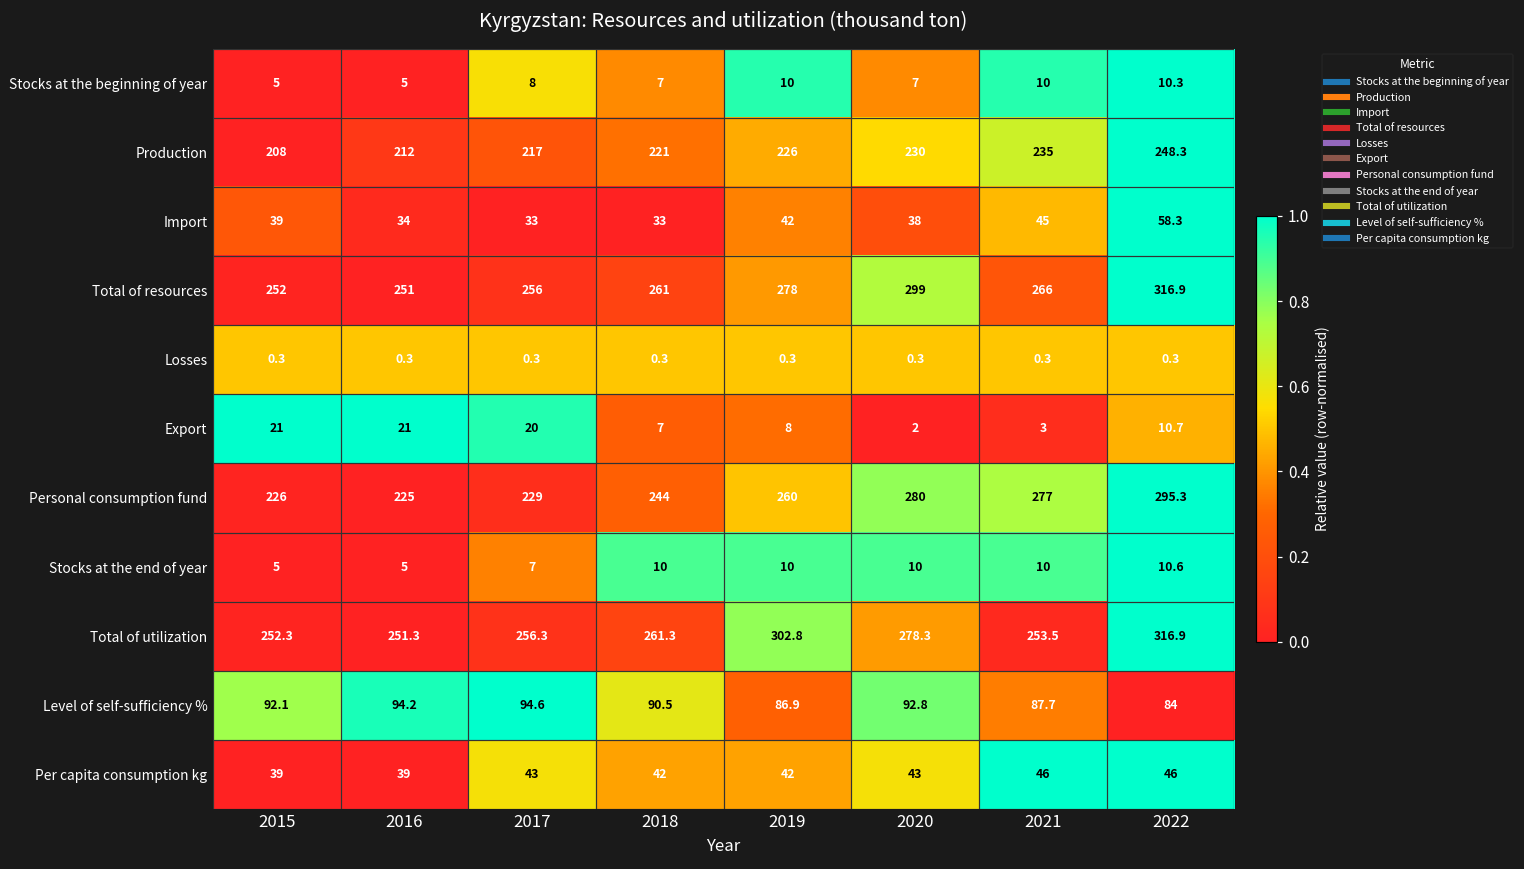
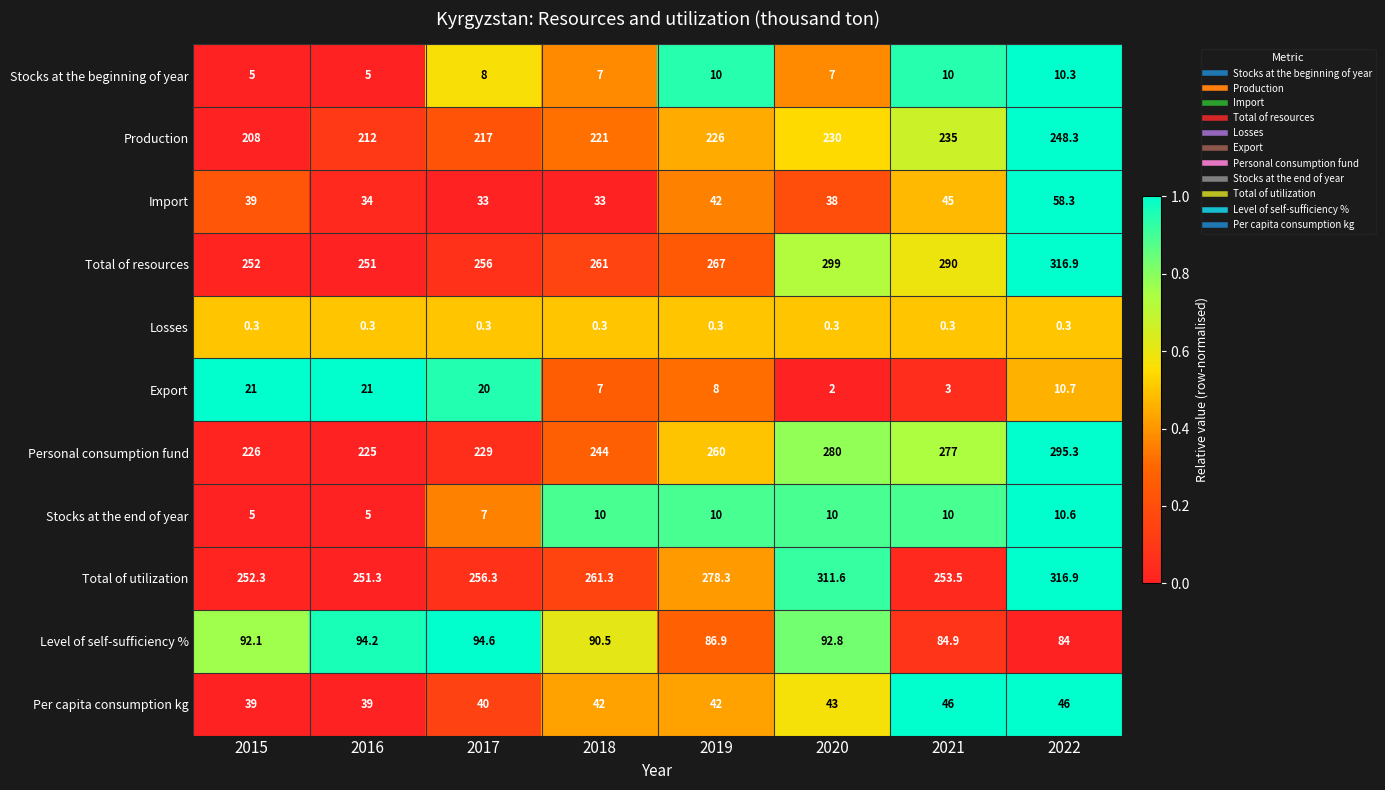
  {
    "Stocks at the beginning of year": {
      "2015": 5,
      "2016": 5,
      "2017": 8,
      "2018": 7,
      "2019": 10,
      "2020": 7,
      "2021": 10,
      "2022": 10.3
    },
    "Production": {
      "2015": 208,
      "2016": 212,
      "2017": 217,
      "2018": 221,
      "2019": 226,
      "2020": 230,
      "2021": 235,
      "2022": 248.3
    },
    "Import": {
      "2015": 39,
      "2016": 34,
      "2017": 33,
      "2018": 33,
      "2019": 42,
      "2020": 38,
      "2021": 45,
      "2022": 58.3
    },
    "Total of resources": {
      "2015": 252,
      "2016": 251,
      "2017": 256,
      "2018": 261,
-     "2019": 278,
+     "2019": 267,
      "2020": 299,
-     "2021": 266,
+     "2021": 290,
      "2022": 316.9
    },
    "Losses": {
      "2015": 0.3,
      "2016": 0.3,
      "2017": 0.3,
      "2018": 0.3,
      "2019": 0.3,
      "2020": 0.3,
      "2021": 0.3,
      "2022": 0.3
    },
    "Export": {
      "2015": 21,
      "2016": 21,
      "2017": 20,
      "2018": 7,
      "2019": 8,
      "2020": 2,
      "2021": 3,
      "2022": 10.7
    },
    "Personal consumption fund": {
      "2015": 226,
      "2016": 225,
      "2017": 229,
      "2018": 244,
      "2019": 260,
      "2020": 280,
      "2021": 277,
      "2022": 295.3
    },
    "Stocks at the end of year": {
      "2015": 5,
      "2016": 5,
      "2017": 7,
      "2018": 10,
      "2019": 10,
      "2020": 10,
      "2021": 10,
      "2022": 10.6
    },
    "Total of utilization": {
      "2015": 252.3,
      "2016": 251.3,
      "2017": 256.3,
      "2018": 261.3,
-     "2019": 302.8,
-     "2020": 278.3,
+     "2019": 278.3,
+     "2020": 311.6,
      "2021": 253.5,
      "2022": 316.9
    },
    "Level of self-sufficiency %": {
      "2015": 92.1,
      "2016": 94.2,
      "2017": 94.6,
      "2018": 90.5,
      "2019": 86.9,
      "2020": 92.8,
-     "2021": 87.7,
+     "2021": 84.9,
      "2022": 84
    },
    "Per capita consumption kg": {
      "2015": 39,
      "2016": 39,
-     "2017": 43,
+     "2017": 40,
      "2018": 42,
      "2019": 42,
      "2020": 43,
      "2021": 46,
      "2022": 46
    }
  }
